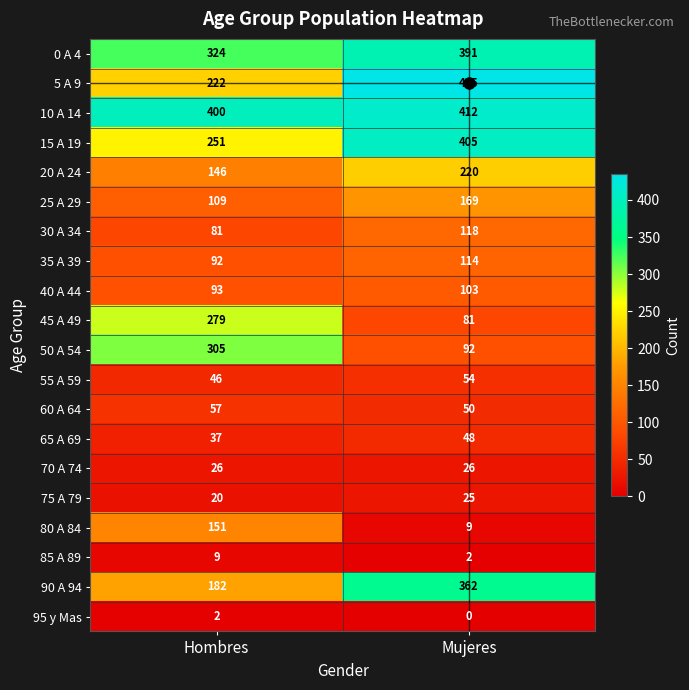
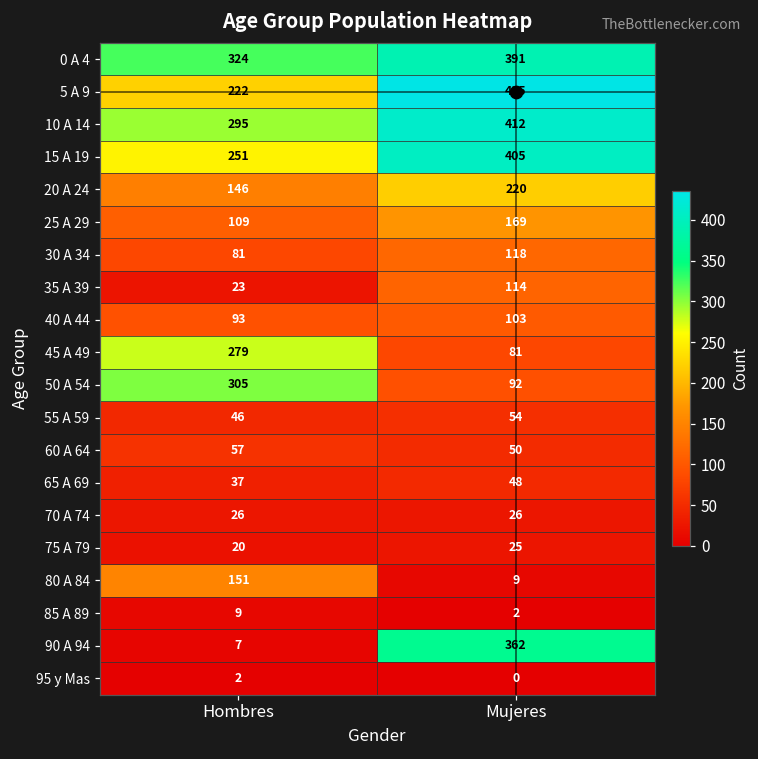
  {
    "0 A 4": {
      "Hombres": 324,
      "Mujeres": 391
    },
    "5 A 9": {
      "Hombres": 222
    },
    "10 A 14": {
-     "Hombres": 400,
+     "Hombres": 295,
      "Mujeres": 412
    },
    "15 A 19": {
      "Hombres": 251,
      "Mujeres": 405
    },
    "20 A 24": {
      "Hombres": 146,
      "Mujeres": 220
    },
    "25 A 29": {
      "Hombres": 109,
      "Mujeres": 169
    },
    "30 A 34": {
      "Hombres": 81,
      "Mujeres": 118
    },
    "35 A 39": {
-     "Hombres": 92,
+     "Hombres": 23,
      "Mujeres": 114
    },
    "40 A 44": {
      "Hombres": 93,
      "Mujeres": 103
    },
    "45 A 49": {
      "Hombres": 279,
      "Mujeres": 81
    },
    "50 A 54": {
      "Hombres": 305,
      "Mujeres": 92
    },
    "55 A 59": {
      "Hombres": 46,
      "Mujeres": 54
    },
    "60 A 64": {
      "Hombres": 57,
      "Mujeres": 50
    },
    "65 A 69": {
      "Hombres": 37,
      "Mujeres": 48
    },
    "70 A 74": {
      "Hombres": 26,
      "Mujeres": 26
    },
    "75 A 79": {
      "Hombres": 20,
      "Mujeres": 25
    },
    "80 A 84": {
      "Hombres": 151,
      "Mujeres": 9
    },
    "85 A 89": {
      "Hombres": 9,
      "Mujeres": 2
    },
    "90 A 94": {
-     "Hombres": 182,
+     "Hombres": 7,
      "Mujeres": 362
    },
    "95 y Mas": {
      "Hombres": 2,
      "Mujeres": 0
    }
  }
